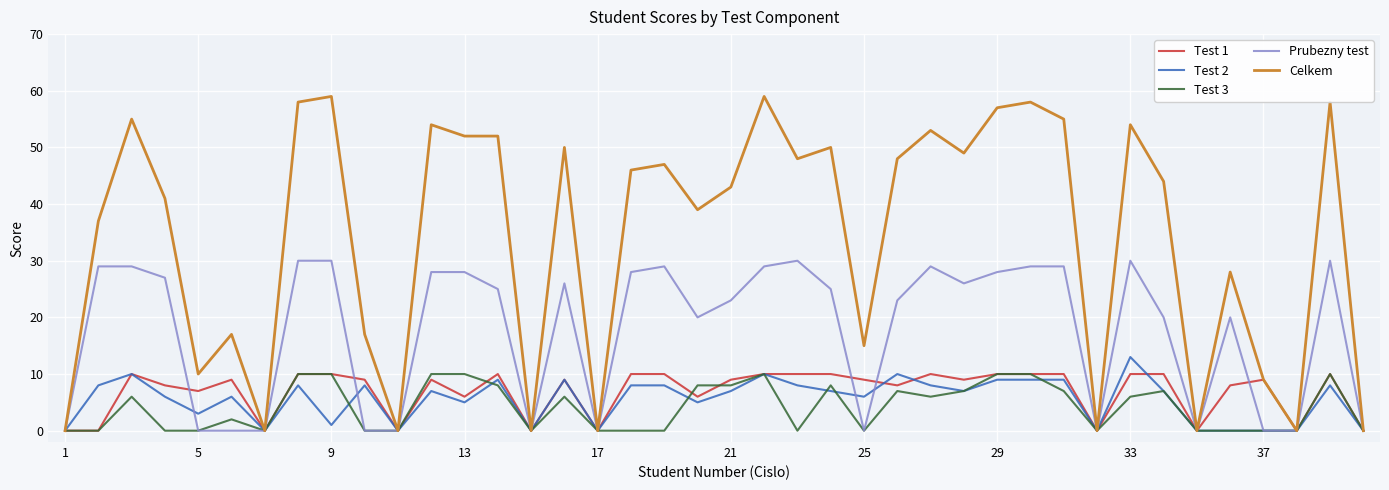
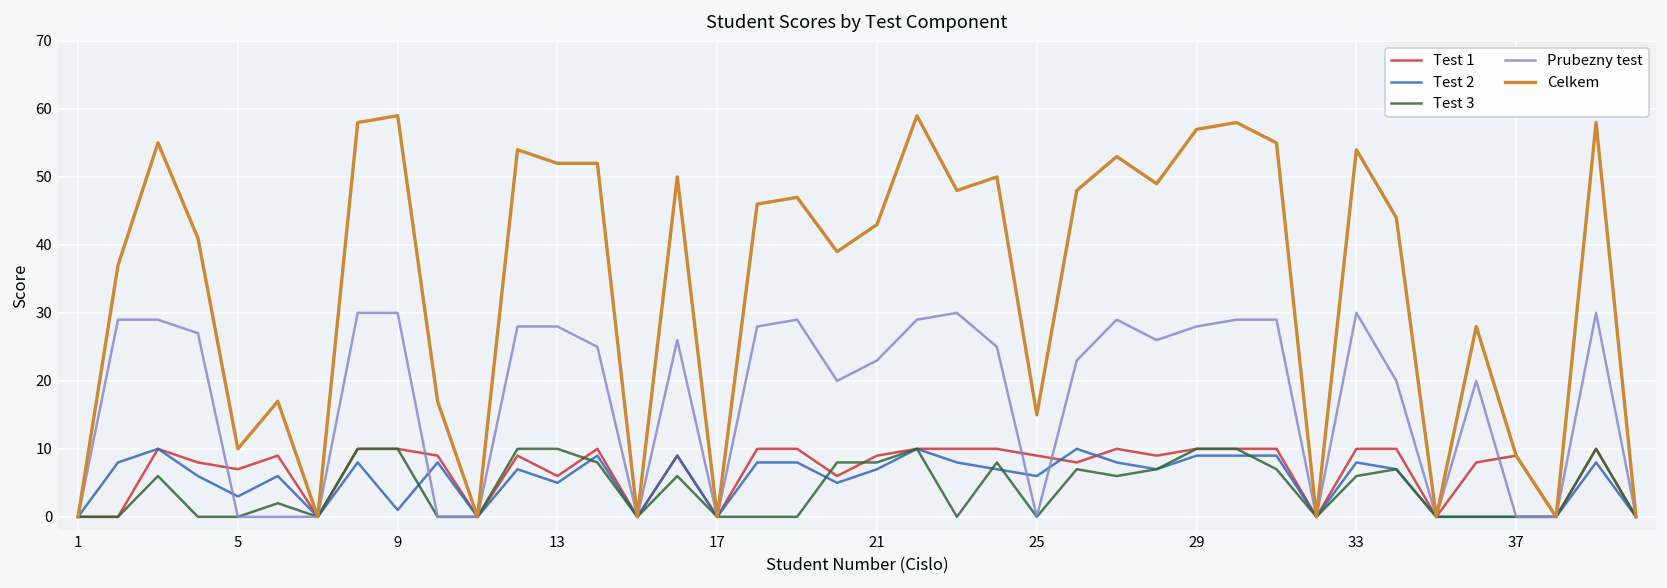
  {
    "Test 1": {
      "5": 7,
      "13": 6,
      "21": 9,
      "25": 9,
      "33": 10
    },
    "Test 2": {
      "5": 3,
      "9": 1,
      "13": 5,
      "21": 7,
      "25": 6,
      "29": 9,
-     "33": 13
+     "33": 8
    },
    "Test 3": {
      "13": 10,
      "21": 8,
      "33": 6
    },
    "Prubezny test": {
      "9": 30,
      "13": 28,
      "21": 23,
      "29": 28,
      "33": 30
    },
    "Celkem": {
      "5": 10,
      "9": 59,
      "13": 52,
      "21": 43,
      "25": 15,
      "29": 57,
      "33": 54
    }
  }
